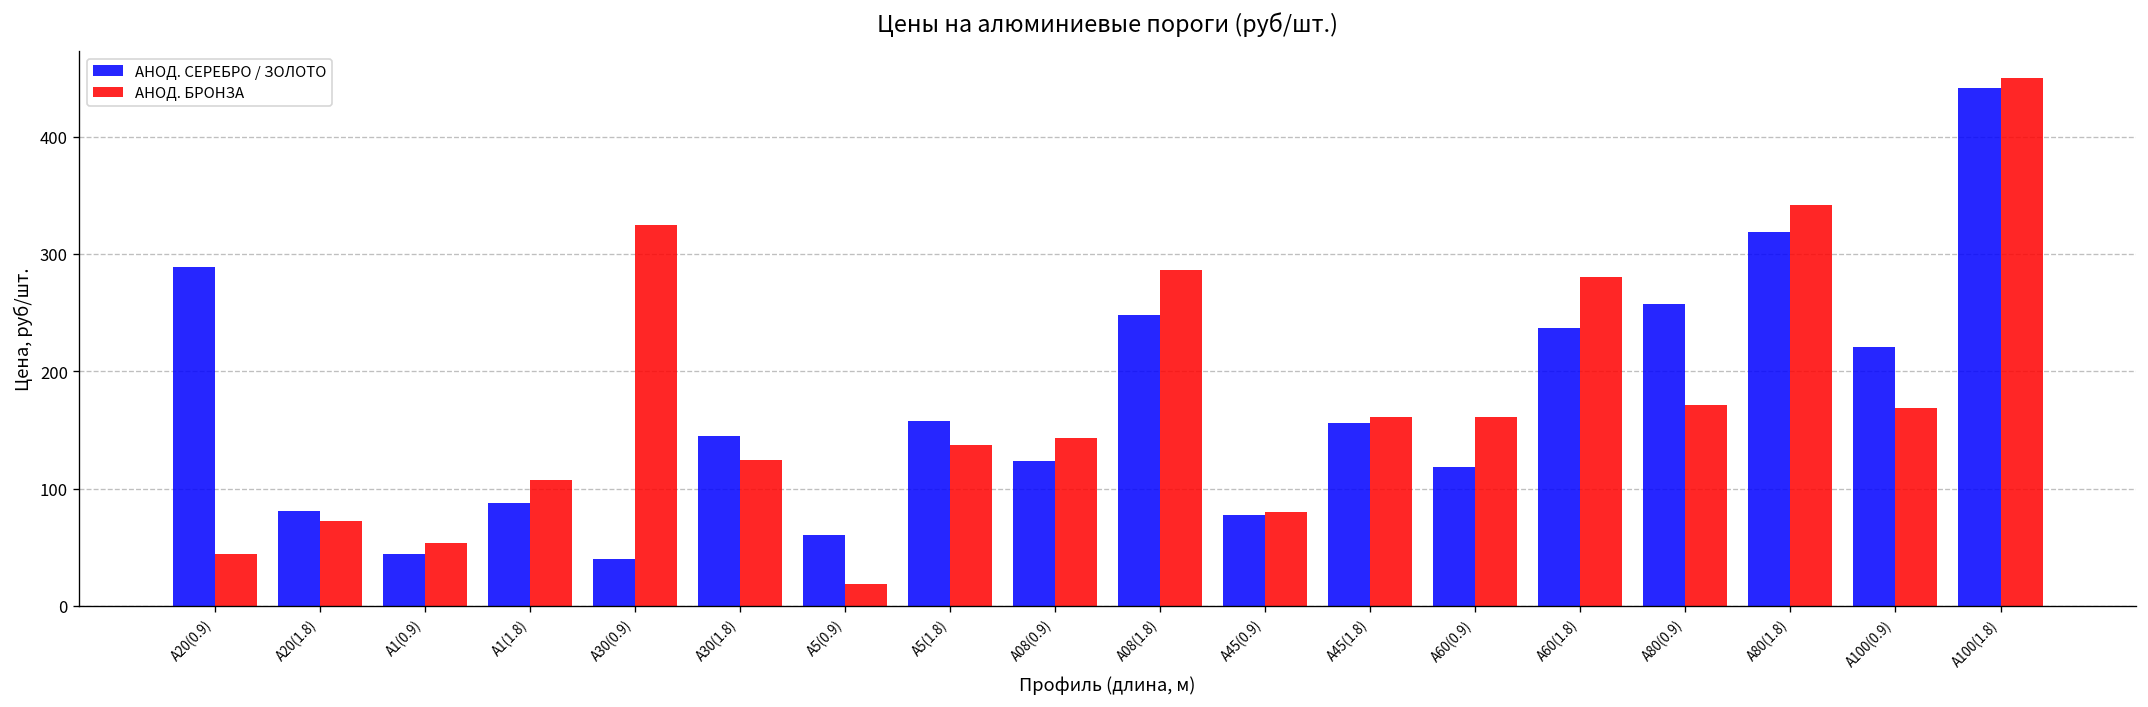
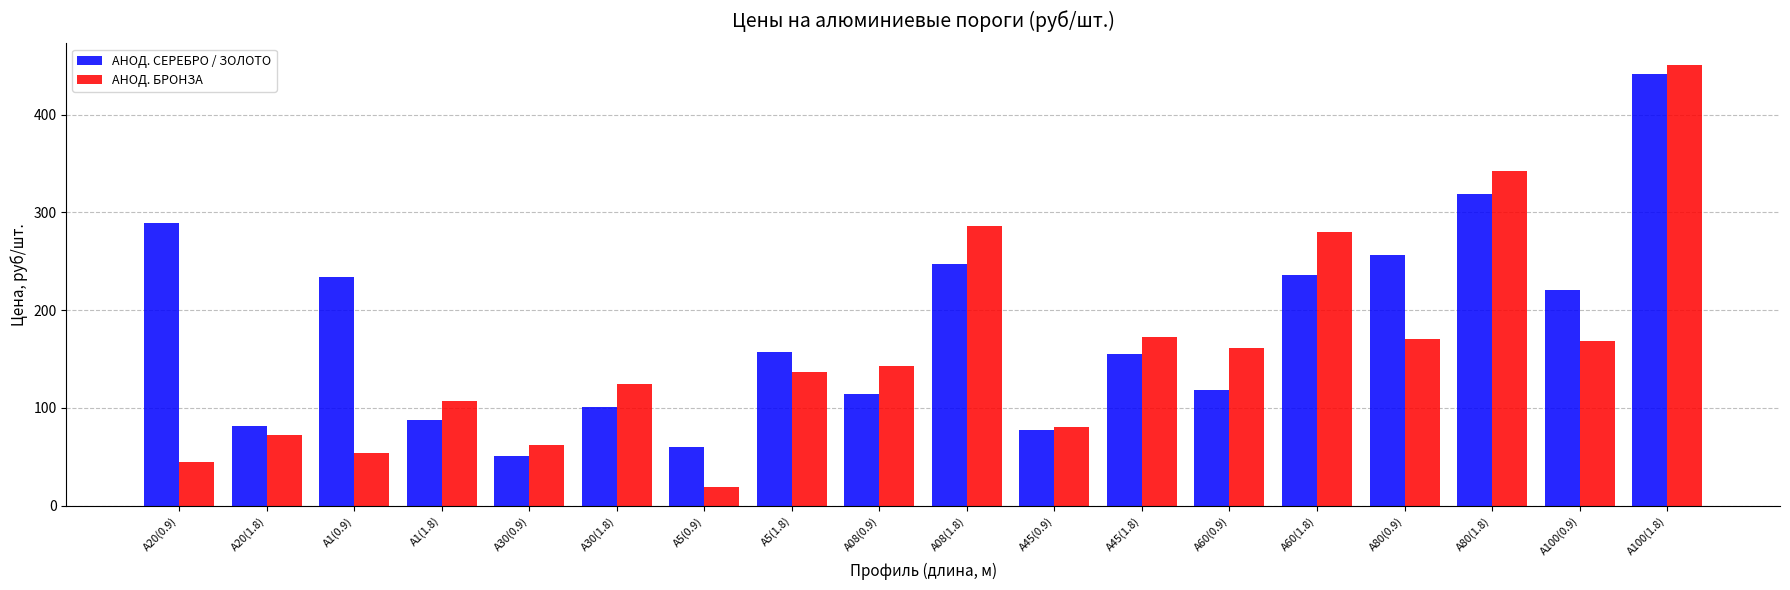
  {
    "АНОД. СЕРЕБРО / ЗОЛОТО": {
      "А20(0.9)": 290,
      "А20(1.8)": 80,
-     "А1(0.9)": 40,
+     "А1(0.9)": 230,
      "А1(1.8)": 90,
-     "А30(0.9)": 40,
-     "А30(1.8)": 150,
+     "А30(0.9)": 50,
+     "А30(1.8)": 100,
      "А5(0.9)": 60,
      "А5(1.8)": 160,
-     "А08(0.9)": 120,
+     "А08(0.9)": 110,
      "А08(1.8)": 250,
      "А45(0.9)": 80,
      "А45(1.8)": 160,
      "А60(0.9)": 120,
      "А60(1.8)": 240,
      "А80(0.9)": 260,
      "А80(1.8)": 320,
      "А100(0.9)": 220,
      "А100(1.8)": 440
    },
    "АНОД. БРОНЗА": {
      "А20(0.9)": 40,
      "А20(1.8)": 70,
      "А1(0.9)": 50,
      "А1(1.8)": 110,
-     "А30(0.9)": 320,
+     "А30(0.9)": 60,
      "А30(1.8)": 120,
      "А5(0.9)": 20,
      "А5(1.8)": 140,
      "А08(0.9)": 140,
      "А08(1.8)": 290,
      "А45(0.9)": 80,
-     "А45(1.8)": 160,
+     "А45(1.8)": 170,
      "А60(0.9)": 160,
      "А60(1.8)": 280,
      "А80(0.9)": 170,
      "А80(1.8)": 340,
      "А100(0.9)": 170,
      "А100(1.8)": 450
    }
  }
